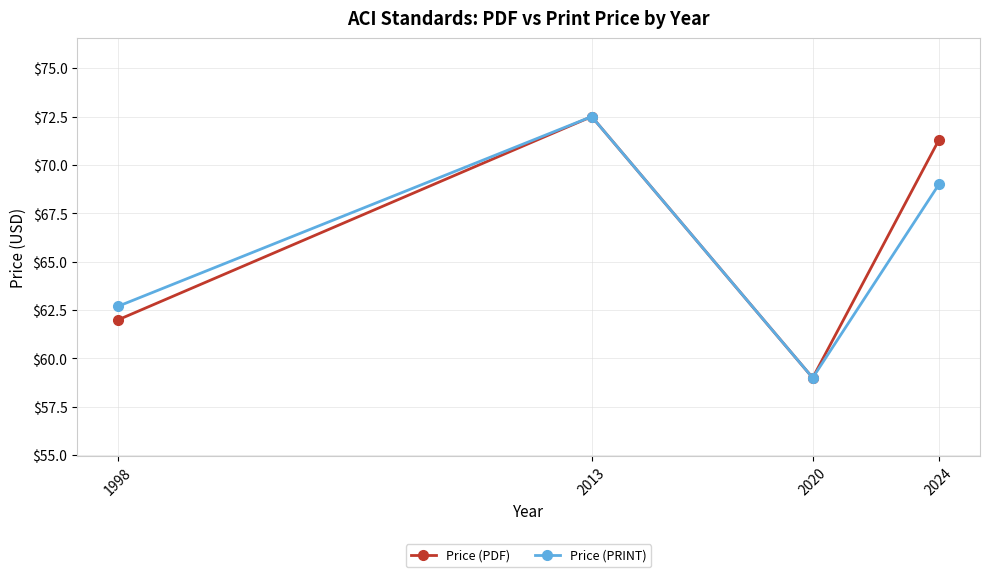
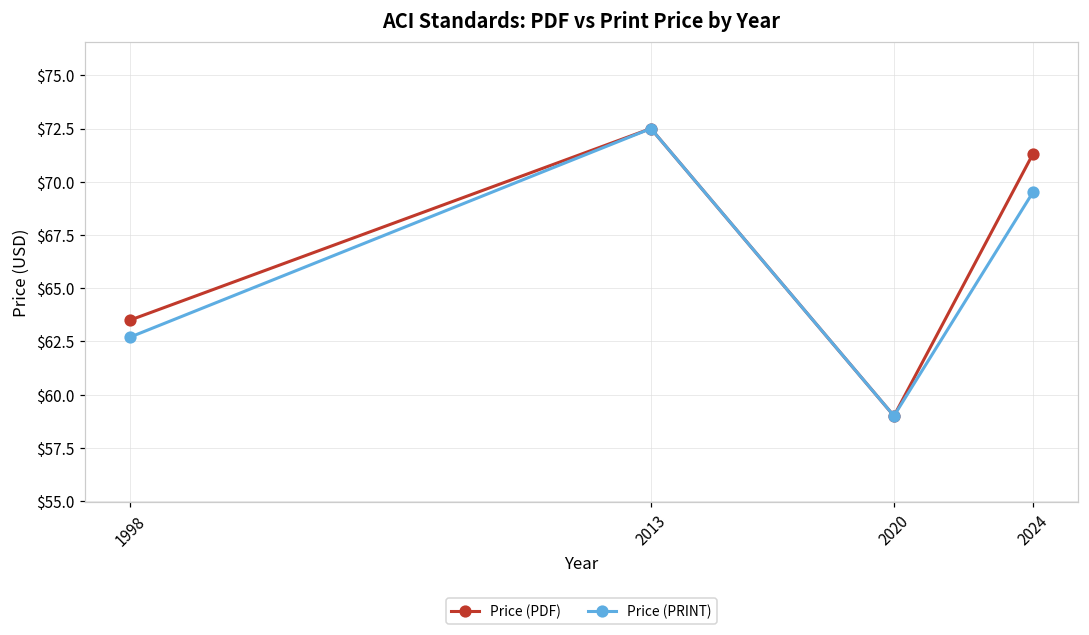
  {
    "Price (PDF)": {
-     "1998": "$62.0",
+     "1998": "$63.5",
      "2024": "$71.3"
    },
    "Price (PRINT)": {
      "1998": "$62.7",
-     "2024": "$69.0"
+     "2024": "$69.5"
    }
  }
